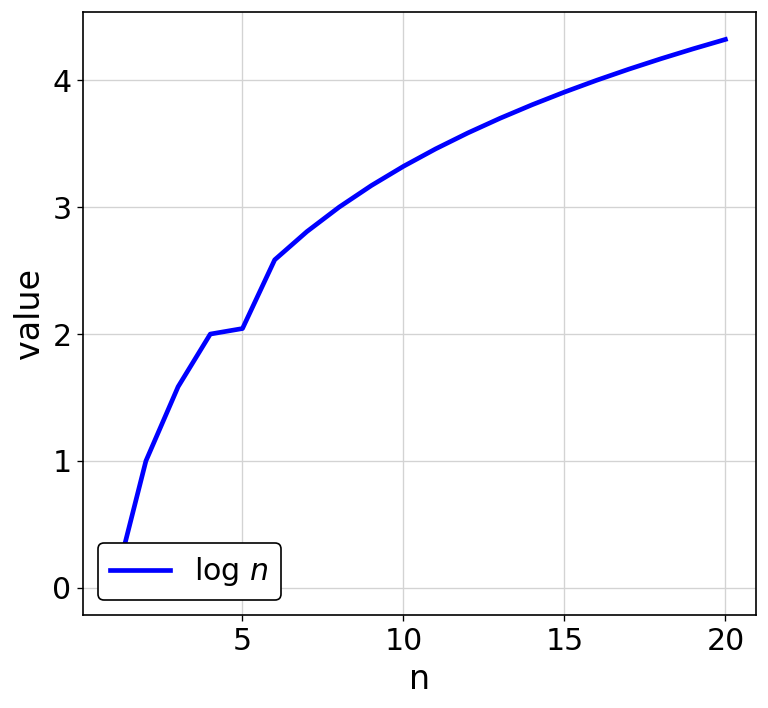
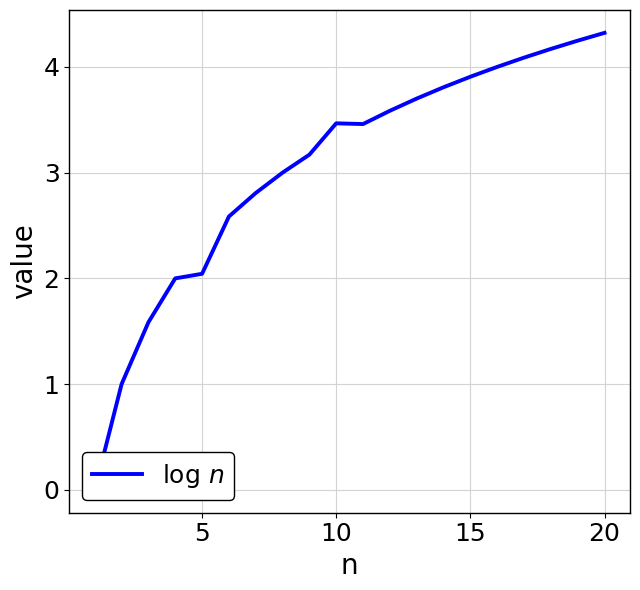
  {
    "5": 2.04,
-   "10": 3.32,
+   "10": 3.47,
    "15": 3.91,
    "20": 4.32
  }
